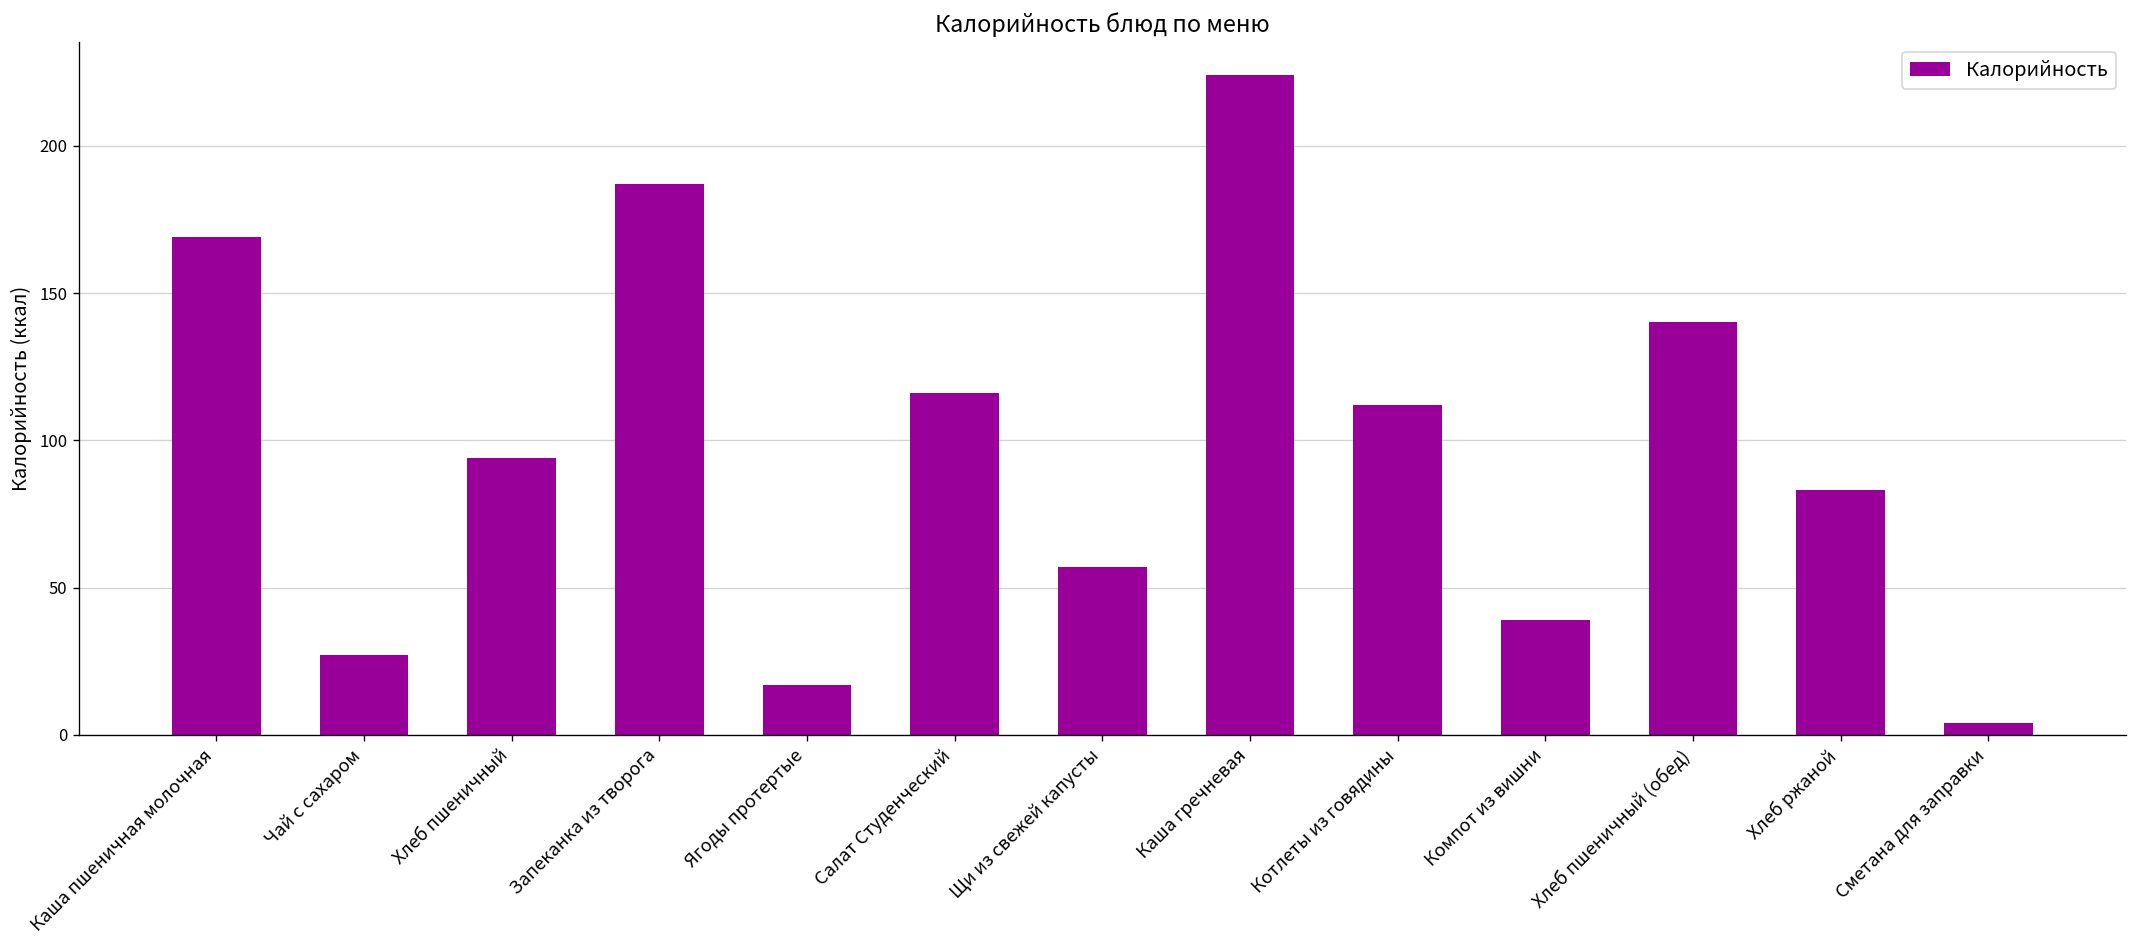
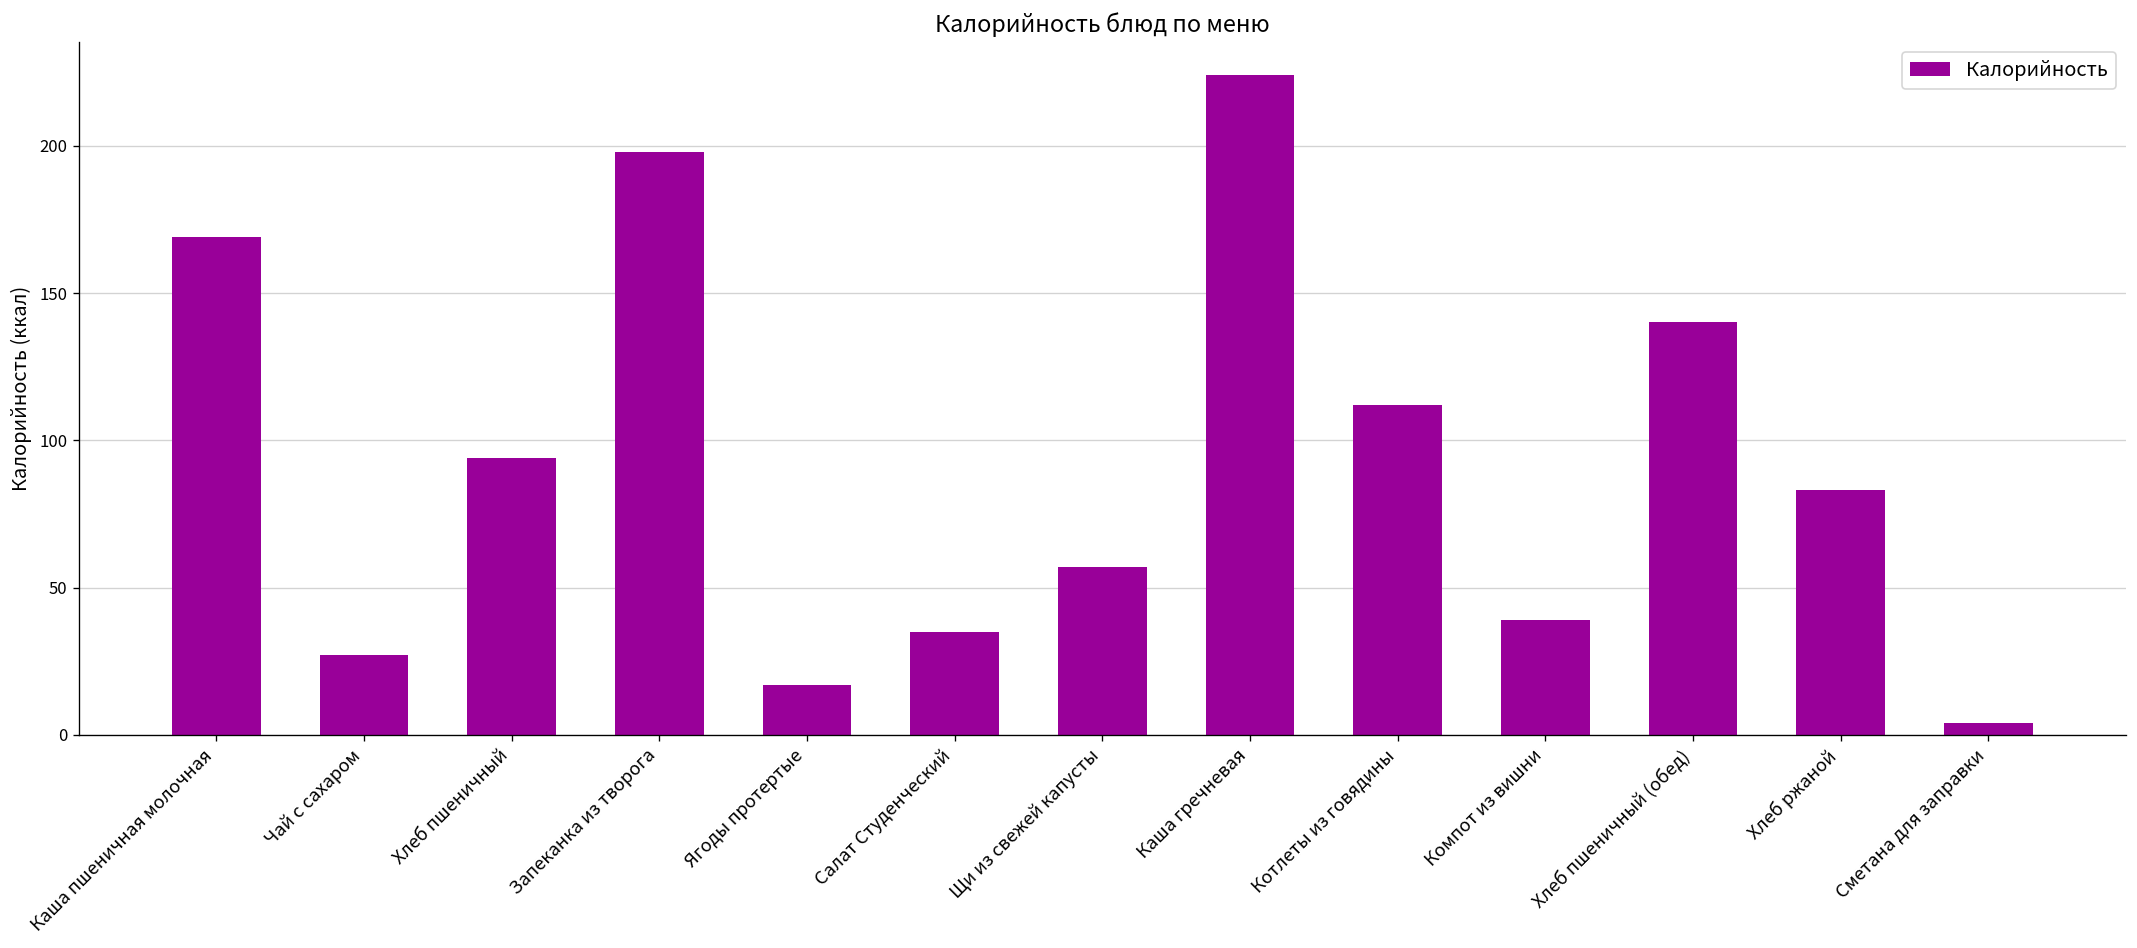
  {
    "Каша пшеничная молочная": 169,
    "Чай с сахаром": 27,
    "Хлеб пшеничный": 94,
-   "Запеканка из творога": 187,
+   "Запеканка из творога": 198,
    "Ягоды протертые": 17,
-   "Салат Студенческий": 116,
+   "Салат Студенческий": 35,
    "Щи из свежей капусты": 57,
    "Каша гречневая": 224,
    "Котлеты из говядины": 112,
    "Компот из вишни": 39,
    "Хлеб пшеничный (обед)": 140,
    "Хлеб ржаной": 83,
    "Сметана для заправки": 4
  }
